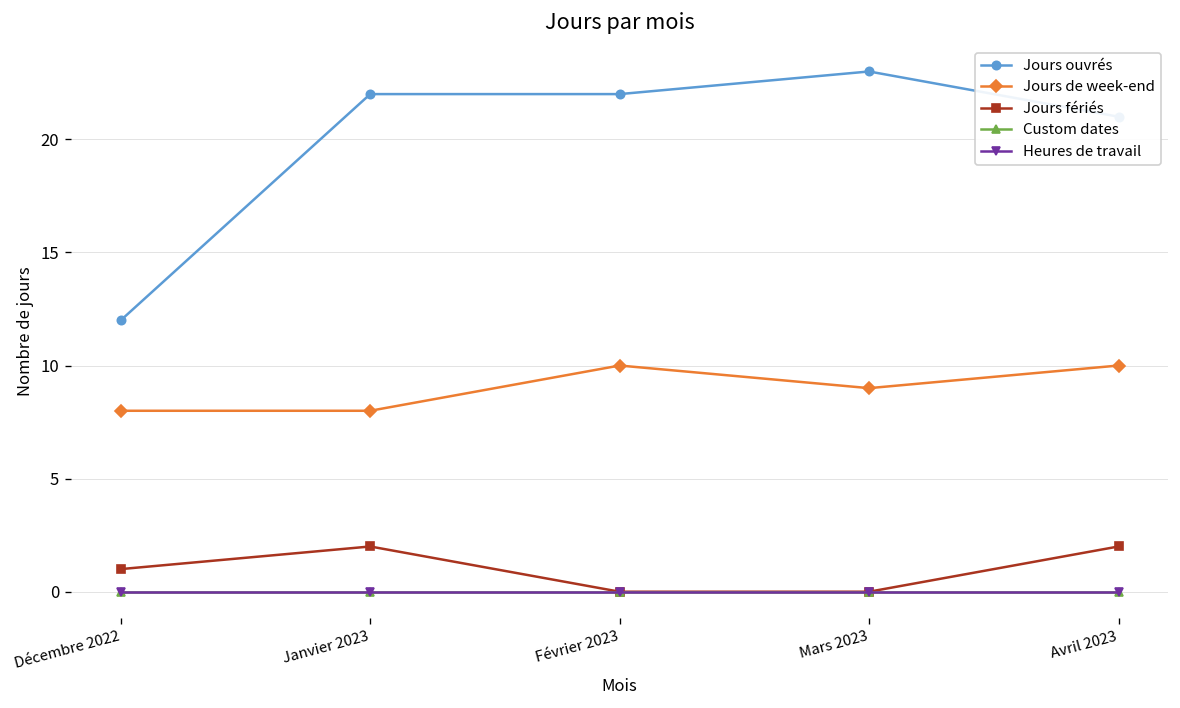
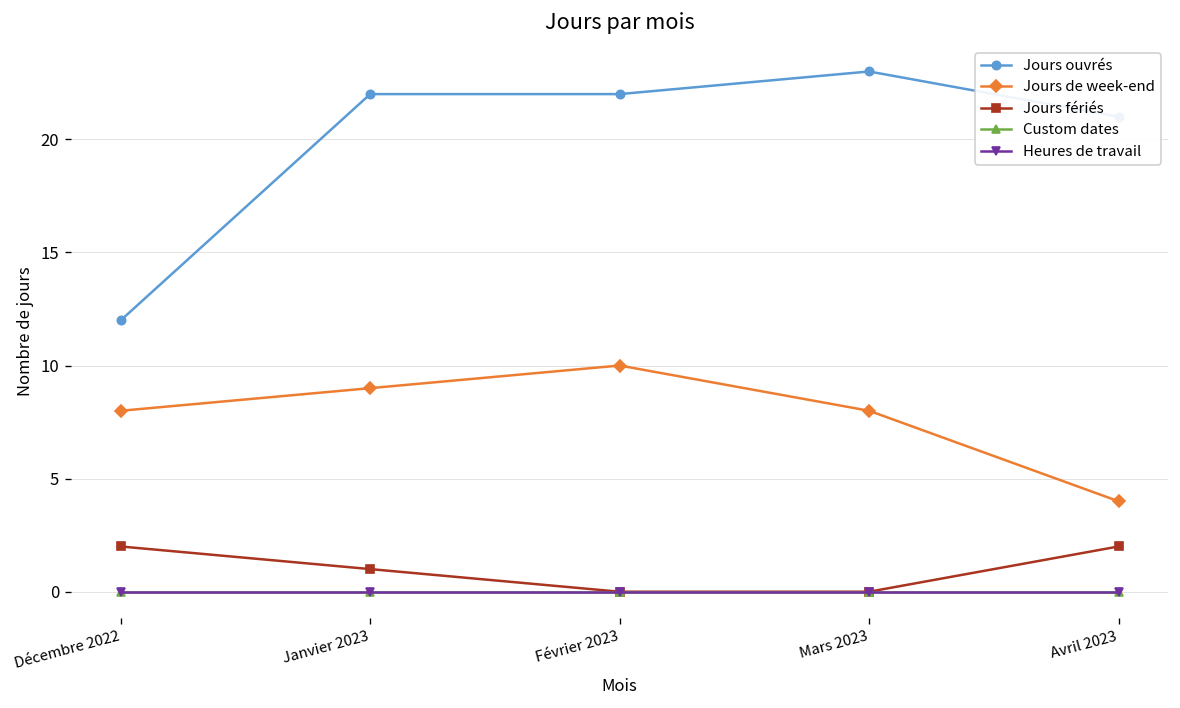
  {
    "Jours ouvrés": {
      "Décembre 2022": 12,
      "Janvier 2023": 22,
      "Février 2023": 22,
      "Mars 2023": 23
    },
    "Jours de week-end": {
      "Décembre 2022": 8,
-     "Janvier 2023": 8,
+     "Janvier 2023": 9,
      "Février 2023": 10,
-     "Mars 2023": 9,
-     "Avril 2023": 10
+     "Mars 2023": 8,
+     "Avril 2023": 4
    },
    "Jours fériés": {
-     "Décembre 2022": 1,
-     "Janvier 2023": 2,
+     "Décembre 2022": 2,
+     "Janvier 2023": 1,
      "Avril 2023": 2
    },
    "Heures de travail": {
      "Décembre 2022": 0,
      "Janvier 2023": 0,
      "Avril 2023": 0
    }
  }
